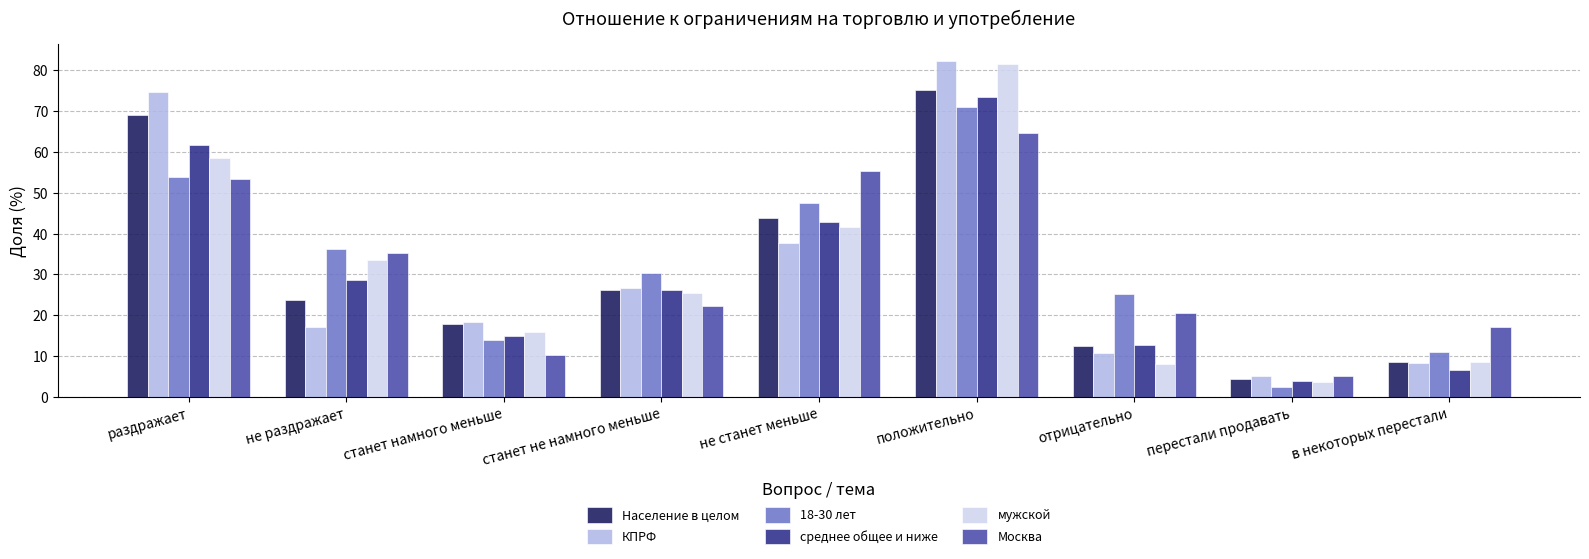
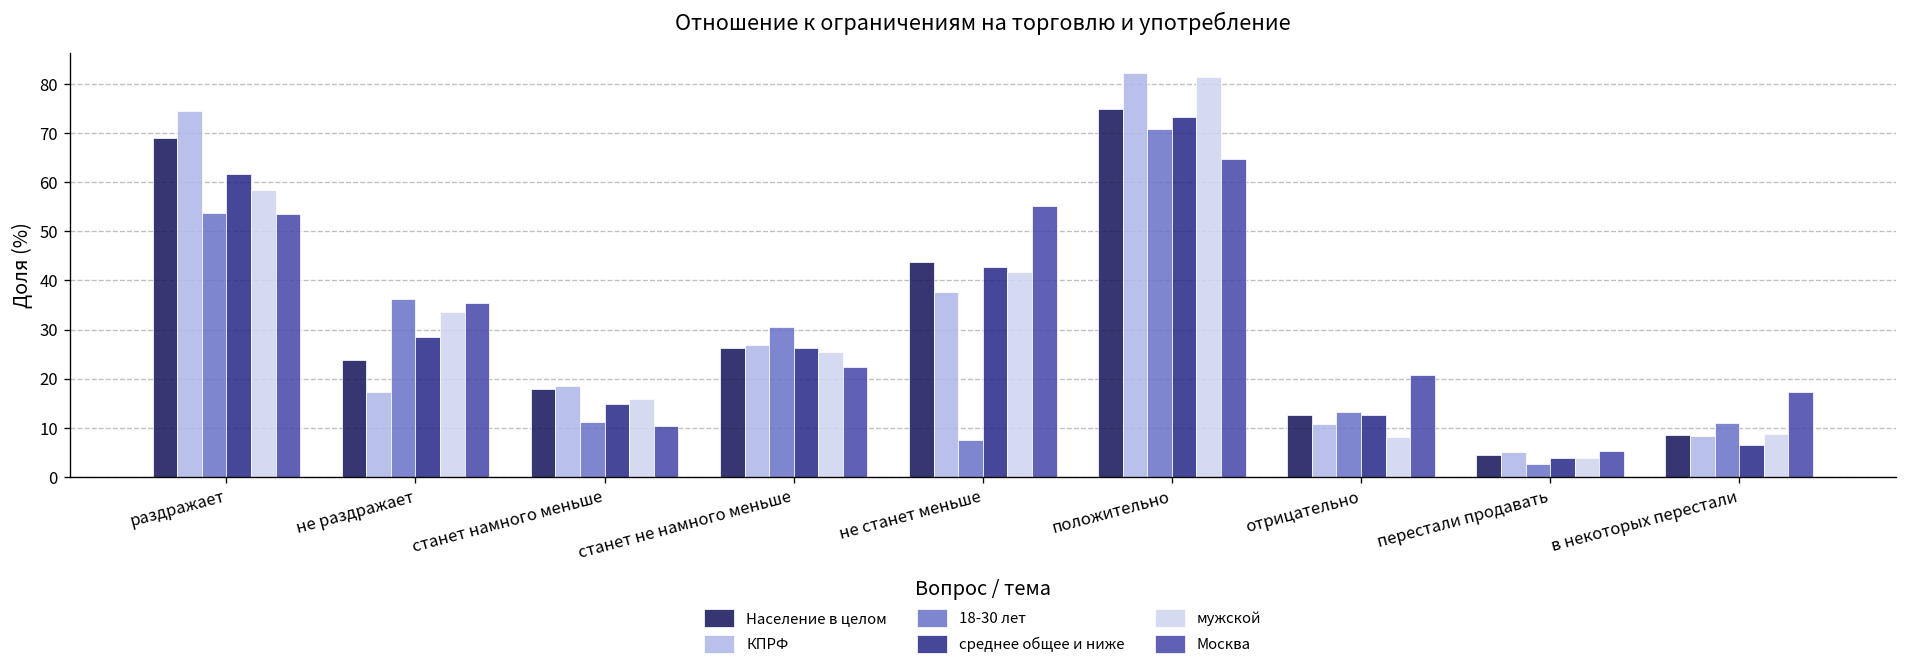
  {
    "18-30 лет": {
      "раздражает": 54,
      "не раздражает": 36,
-     "станет намного меньше": 14,
+     "станет намного меньше": 11,
      "станет не намного меньше": 30,
-     "не станет меньше": 47,
+     "не станет меньше": 8,
      "положительно": 71,
-     "отрицательно": 25,
+     "отрицательно": 13,
      "перестали продавать": 3,
      "в некоторых перестали": 11
    }
  }
